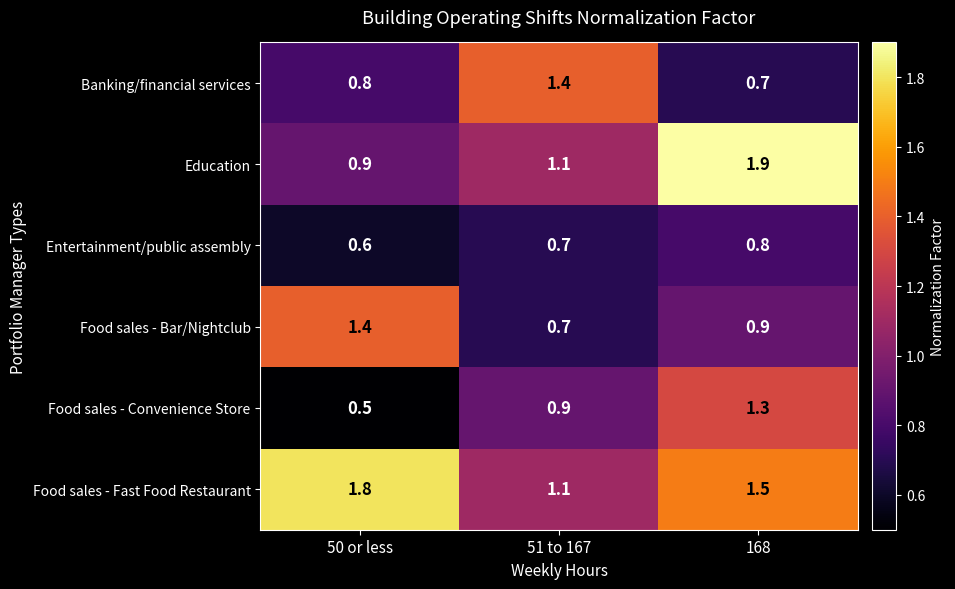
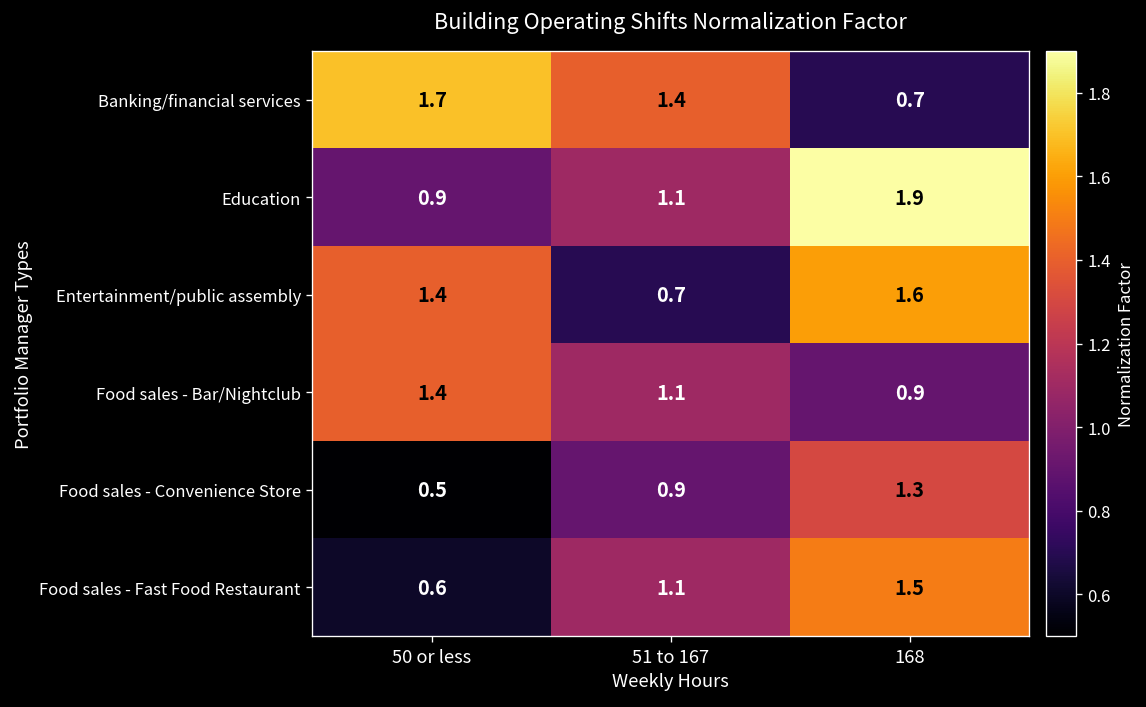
  {
    "Banking/financial services": {
-     "50 or less": 0.8,
+     "50 or less": 1.7,
      "51 to 167": 1.4,
      "168": 0.7
    },
    "Education": {
      "50 or less": 0.9,
      "51 to 167": 1.1,
      "168": 1.9
    },
    "Entertainment/public assembly": {
-     "50 or less": 0.6,
+     "50 or less": 1.4,
      "51 to 167": 0.7,
-     "168": 0.8
+     "168": 1.6
    },
    "Food sales - Bar/Nightclub": {
      "50 or less": 1.4,
-     "51 to 167": 0.7,
+     "51 to 167": 1.1,
      "168": 0.9
    },
    "Food sales - Convenience Store": {
      "50 or less": 0.5,
      "51 to 167": 0.9,
      "168": 1.3
    },
    "Food sales - Fast Food Restaurant": {
-     "50 or less": 1.8,
+     "50 or less": 0.6,
      "51 to 167": 1.1,
      "168": 1.5
    }
  }
